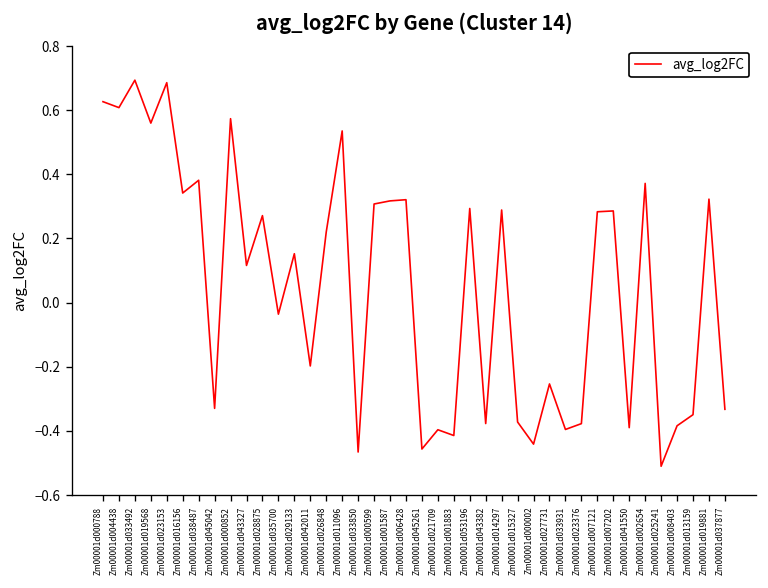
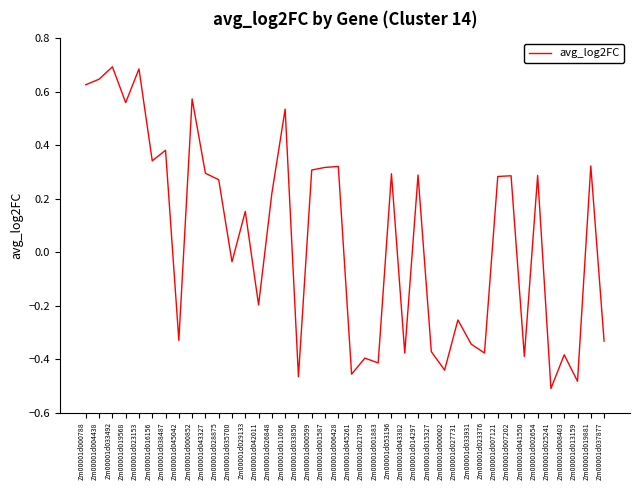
  {
    "Zm00001d000788": 0.63,
-   "Zm00001d004438": 0.61,
+   "Zm00001d004438": 0.65,
    "Zm00001d033492": 0.69,
    "Zm00001d019568": 0.56,
    "Zm00001d023153": 0.69,
    "Zm00001d016156": 0.34,
    "Zm00001d038487": 0.38,
    "Zm00001d045042": -0.33,
    "Zm00001d000852": 0.57,
-   "Zm00001d043327": 0.12,
+   "Zm00001d043327": 0.30,
    "Zm00001d028875": 0.27,
    "Zm00001d035700": -0.04,
    "Zm00001d029133": 0.15,
    "Zm00001d042011": -0.20,
    "Zm00001d026848": 0.22,
    "Zm00001d011096": 0.54,
    "Zm00001d033850": -0.47,
    "Zm00001d000599": 0.31,
    "Zm00001d001587": 0.32,
    "Zm00001d006428": 0.32,
    "Zm00001d045261": -0.46,
    "Zm00001d021709": -0.40,
    "Zm00001d001883": -0.41,
    "Zm00001d053196": 0.29,
    "Zm00001d043382": -0.38,
    "Zm00001d014297": 0.29,
    "Zm00001d015327": -0.37,
    "Zm00001d000002": -0.44,
    "Zm00001d027731": -0.25,
-   "Zm00001d033931": -0.40,
+   "Zm00001d033931": -0.34,
    "Zm00001d023376": -0.38,
    "Zm00001d007121": 0.28,
    "Zm00001d007202": 0.29,
    "Zm00001d041550": -0.39,
-   "Zm00001d002654": 0.37,
+   "Zm00001d002654": 0.29,
    "Zm00001d025241": -0.51,
    "Zm00001d008403": -0.38,
-   "Zm00001d013159": -0.35,
+   "Zm00001d013159": -0.48,
    "Zm00001d019881": 0.32,
    "Zm00001d037877": -0.33
  }
